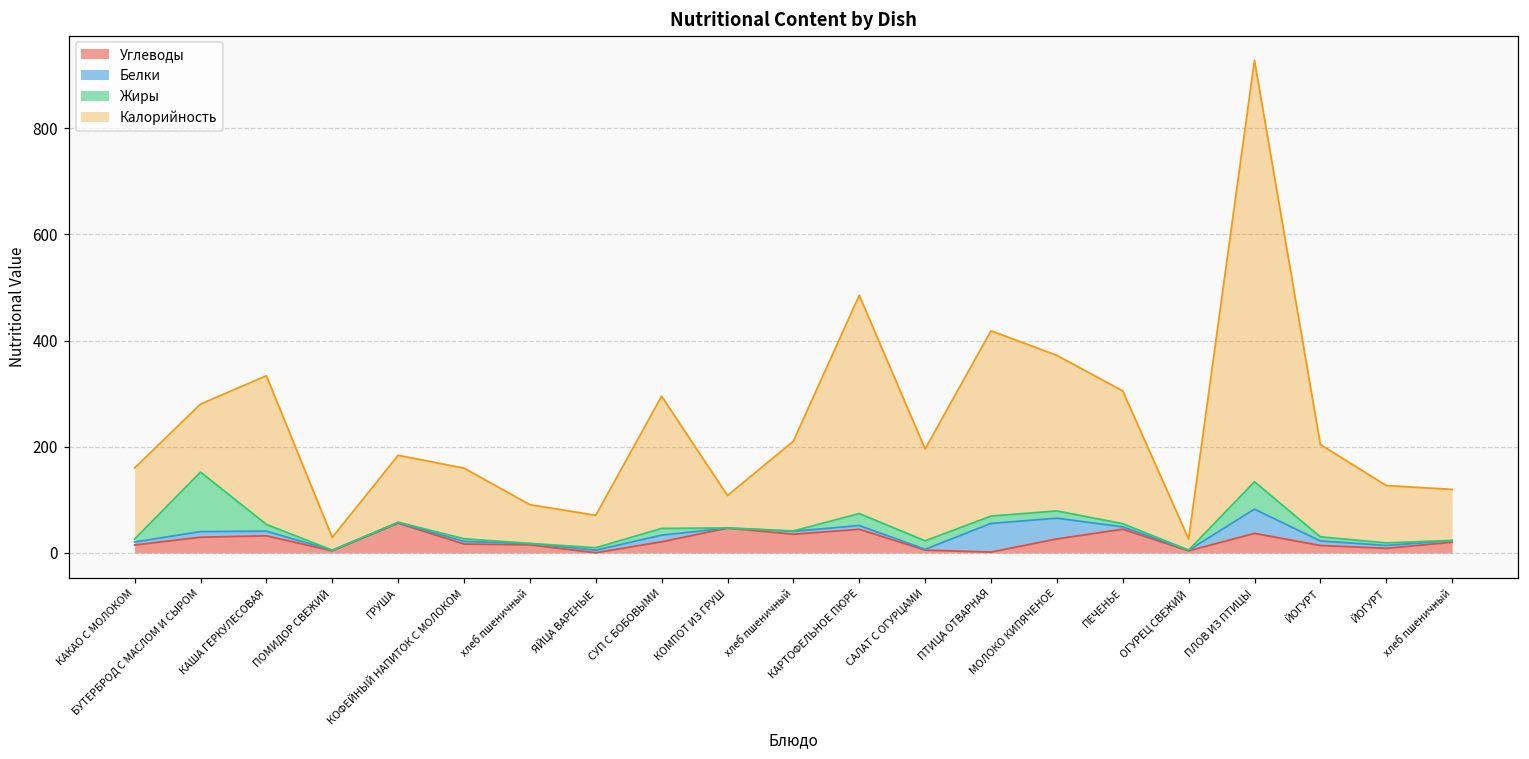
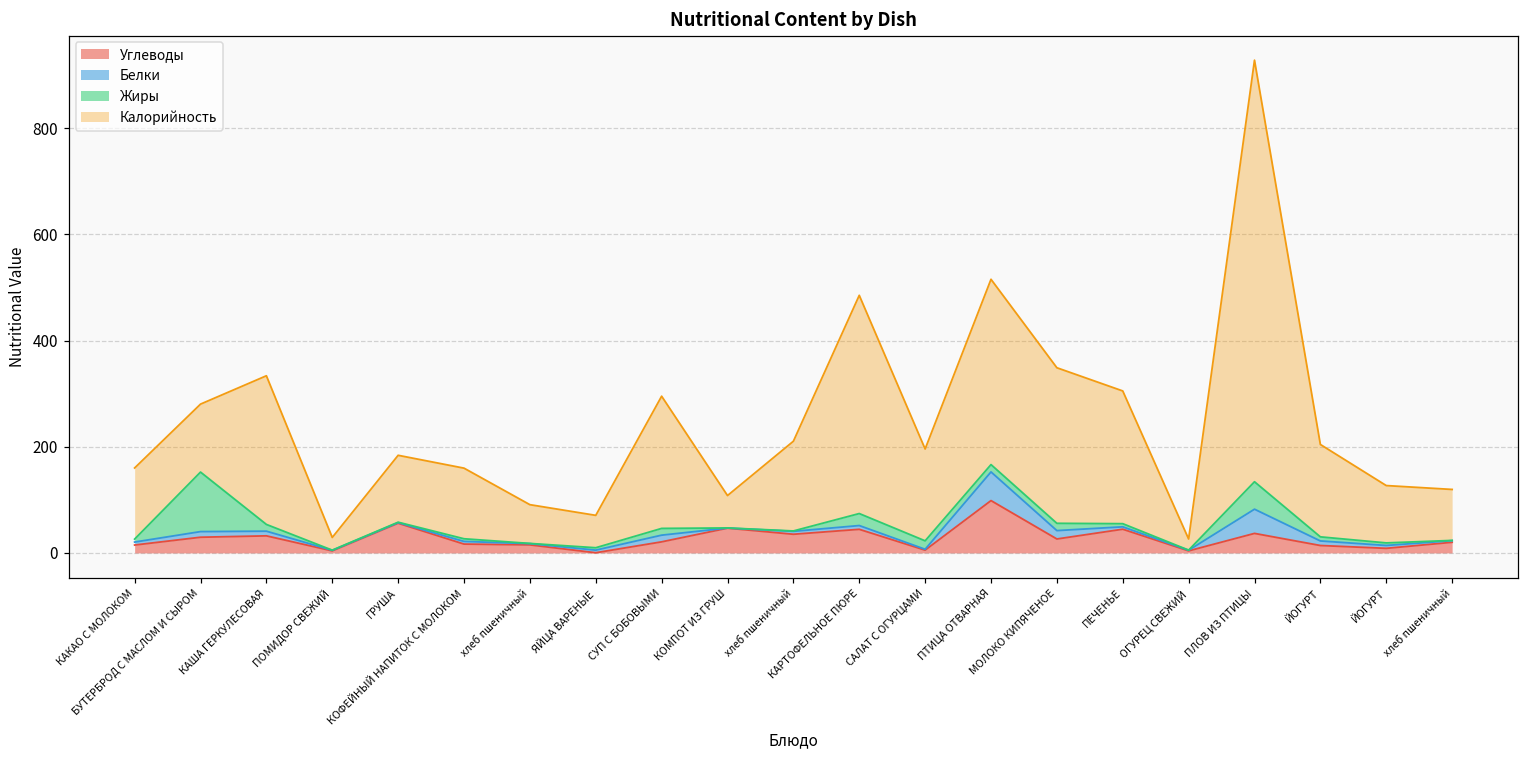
  {
    "Углеводы": {
      "КАКАО С МОЛОКОМ": 10,
      "БУТЕРБРОД С МАСЛОМ И СЫРОМ": 30,
      "КАША ГЕРКУЛЕСОВАЯ": 30,
      "СУП С БОБОВЫМИ": 20,
      "КАРТОФЕЛЬНОЕ ПЮРЕ": 40,
-     "ПТИЦА ОТВАРНАЯ": 0,
+     "ПТИЦА ОТВАРНАЯ": 100,
      "МОЛОКО КИПЯЧЕНОЕ": 30,
      "ПЛОВ ИЗ ПТИЦЫ": 40
    },
    "Белки": {
      "КАКАО С МОЛОКОМ": 10,
      "БУТЕРБРОД С МАСЛОМ И СЫРОМ": 10,
      "КАША ГЕРКУЛЕСОВАЯ": 10,
      "СУП С БОБОВЫМИ": 10,
      "КАРТОФЕЛЬНОЕ ПЮРЕ": 10,
      "ПТИЦА ОТВАРНАЯ": 50,
-     "МОЛОКО КИПЯЧЕНОЕ": 40,
+     "МОЛОКО КИПЯЧЕНОЕ": 20,
      "ПЛОВ ИЗ ПТИЦЫ": 50
    },
    "Жиры": {
      "КАКАО С МОЛОКОМ": 10,
      "БУТЕРБРОД С МАСЛОМ И СЫРОМ": 110,
      "КАША ГЕРКУЛЕСОВАЯ": 10,
      "СУП С БОБОВЫМИ": 10,
      "КАРТОФЕЛЬНОЕ ПЮРЕ": 20,
      "САЛАТ С ОГУРЦАМИ": 20,
      "ПТИЦА ОТВАРНАЯ": 10,
      "МОЛОКО КИПЯЧЕНОЕ": 10,
      "ПЕЧЕНЬЕ": 10,
      "ПЛОВ ИЗ ПТИЦЫ": 50
    },
    "Калорийность": {
      "КАКАО С МОЛОКОМ": 130,
      "БУТЕРБРОД С МАСЛОМ И СЫРОМ": 130,
      "КАША ГЕРКУЛЕСОВАЯ": 280,
      "ПОМИДОР СВЕЖИЙ": 20,
      "ГРУША": 130,
      "КОФЕЙНЫЙ НАПИТОК С МОЛОКОМ": 130,
      "ЯЙЦА ВАРЕНЫЕ": 60,
      "СУП С БОБОВЫМИ": 250,
      "КОМПОТ ИЗ ГРУШ": 60,
      "КАРТОФЕЛЬНОЕ ПЮРЕ": 410,
      "САЛАТ С ОГУРЦАМИ": 170,
      "ПТИЦА ОТВАРНАЯ": 350,
      "МОЛОКО КИПЯЧЕНОЕ": 290,
      "ПЕЧЕНЬЕ": 250,
      "ОГУРЕЦ СВЕЖИЙ": 20,
      "ПЛОВ ИЗ ПТИЦЫ": 790
    }
  }
